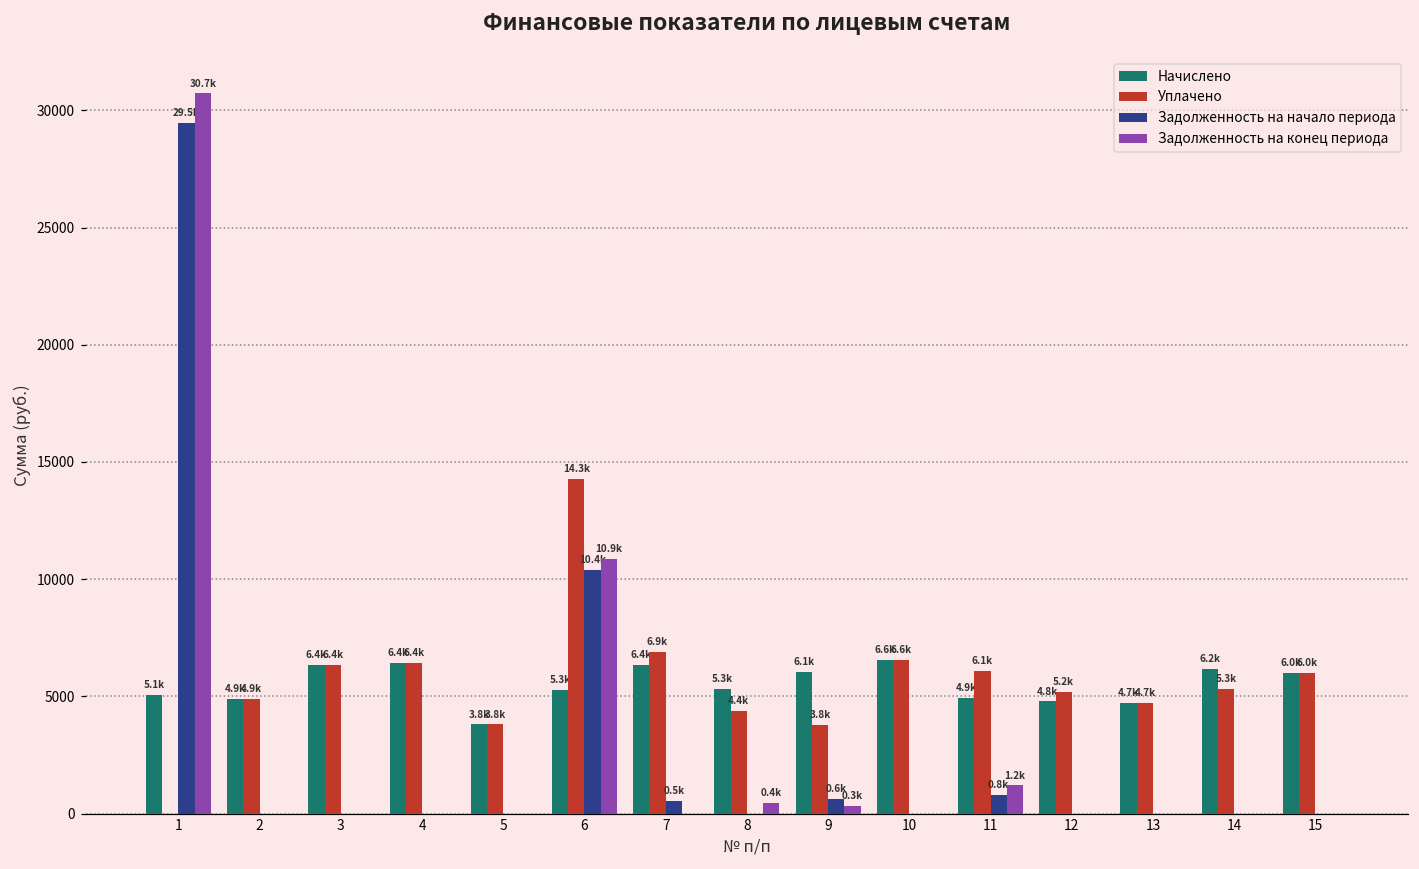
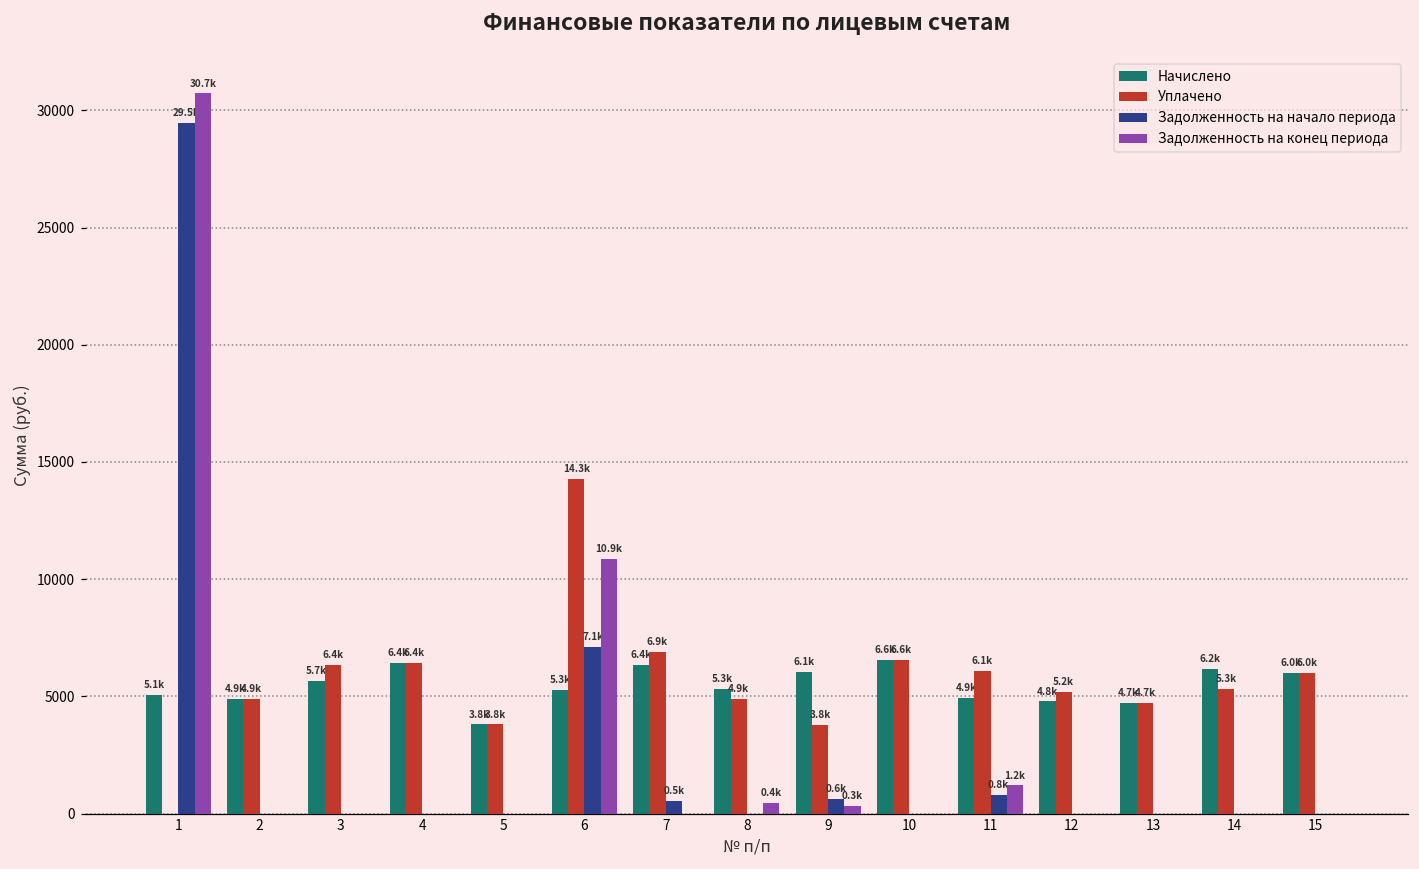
  {
    "Начислено": {
      "1": "5.1k",
-     "3": "6.4k",
+     "3": "5.7k",
      "6": "5.3k",
      "7": "6.4k",
      "8": "5.3k",
      "9": "6.1k",
      "11": "4.9k",
      "12": "4.8k",
      "14": "6.2k"
    },
    "Уплачено": {
      "3": "6.4k",
      "6": "14.3k",
      "7": "6.9k",
-     "8": "4.4k",
+     "8": "4.9k",
      "9": "3.8k",
      "11": "6.1k",
      "12": "5.2k",
      "14": "5.3k"
    },
    "Задолженность на начало периода": {
      "1": "29.5k",
-     "6": "10.4k",
+     "6": "7.1k",
      "7": "0.5k",
      "9": "0.6k",
      "11": "0.8k"
    },
    "Задолженность на конец периода": {
      "1": "30.7k",
      "6": "10.9k",
      "8": "0.4k",
      "9": "0.3k",
      "11": "1.2k"
    }
  }
